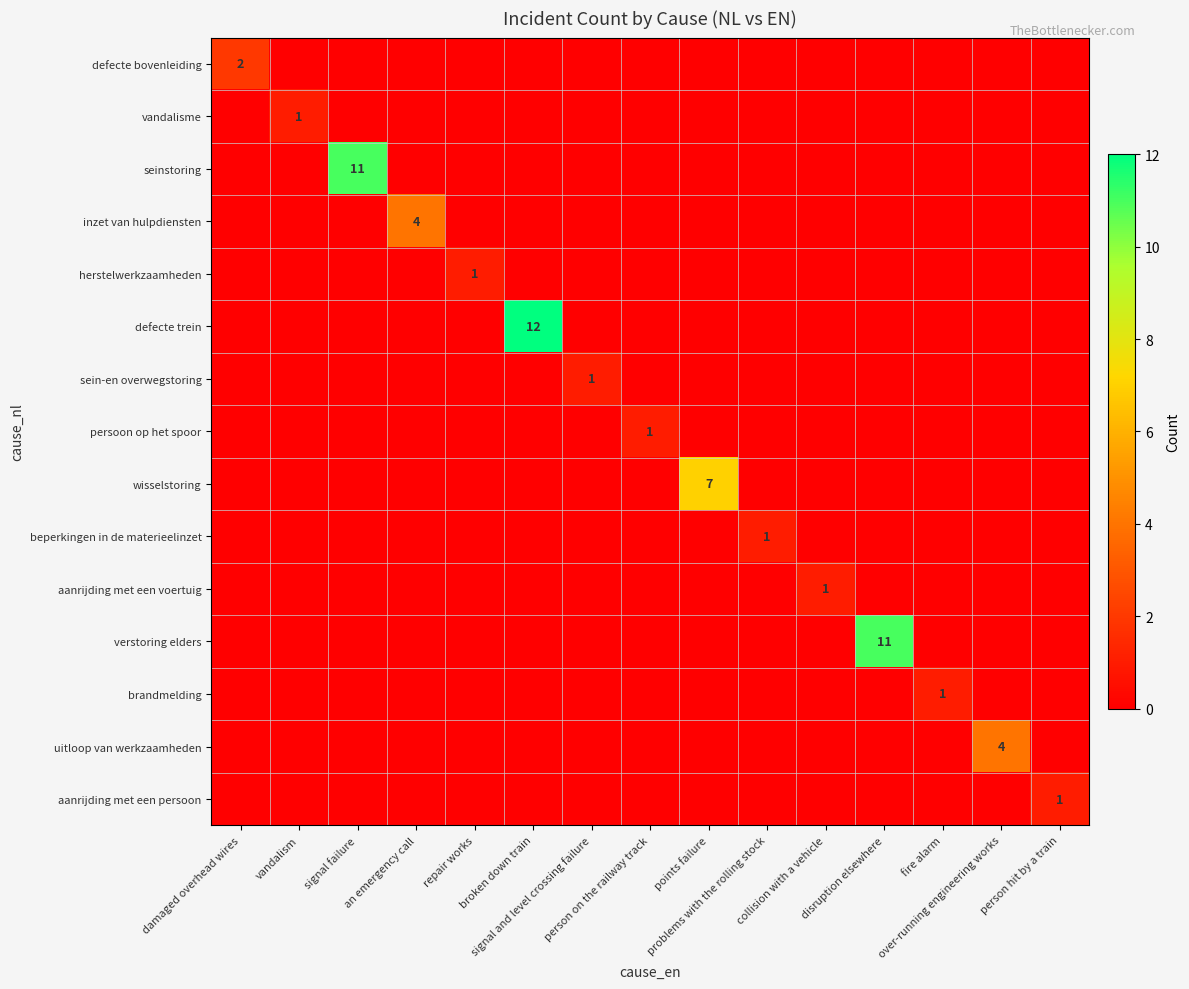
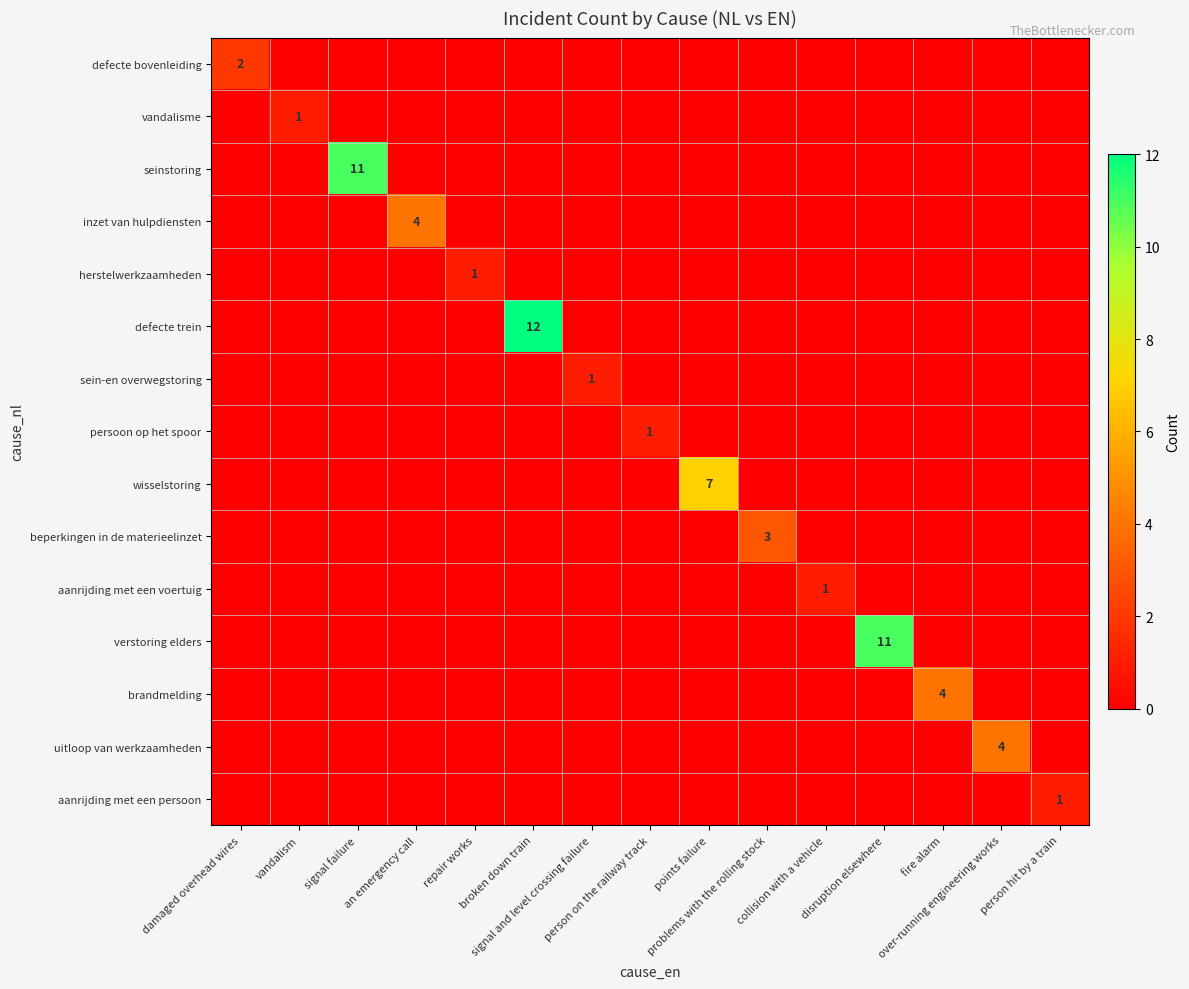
  {
    "defecte bovenleiding": {
      "damaged overhead wires": 2
    },
    "vandalisme": {
      "vandalism": 1
    },
    "seinstoring": {
      "signal failure": 11
    },
    "inzet van hulpdiensten": {
      "an emergency call": 4
    },
    "herstelwerkzaamheden": {
      "repair works": 1
    },
    "defecte trein": {
      "broken down train": 12
    },
    "sein-en overwegstoring": {
      "signal and level crossing failure": 1
    },
    "persoon op het spoor": {
      "person on the railway track": 1
    },
    "wisselstoring": {
      "points failure": 7
    },
    "beperkingen in de materieelinzet": {
-     "problems with the rolling stock": 1
+     "problems with the rolling stock": 3
    },
    "aanrijding met een voertuig": {
      "collision with a vehicle": 1
    },
    "verstoring elders": {
      "disruption elsewhere": 11
    },
    "brandmelding": {
-     "fire alarm": 1
+     "fire alarm": 4
    },
    "uitloop van werkzaamheden": {
      "over-running engineering works": 4
    },
    "aanrijding met een persoon": {
      "person hit by a train": 1
    }
  }
